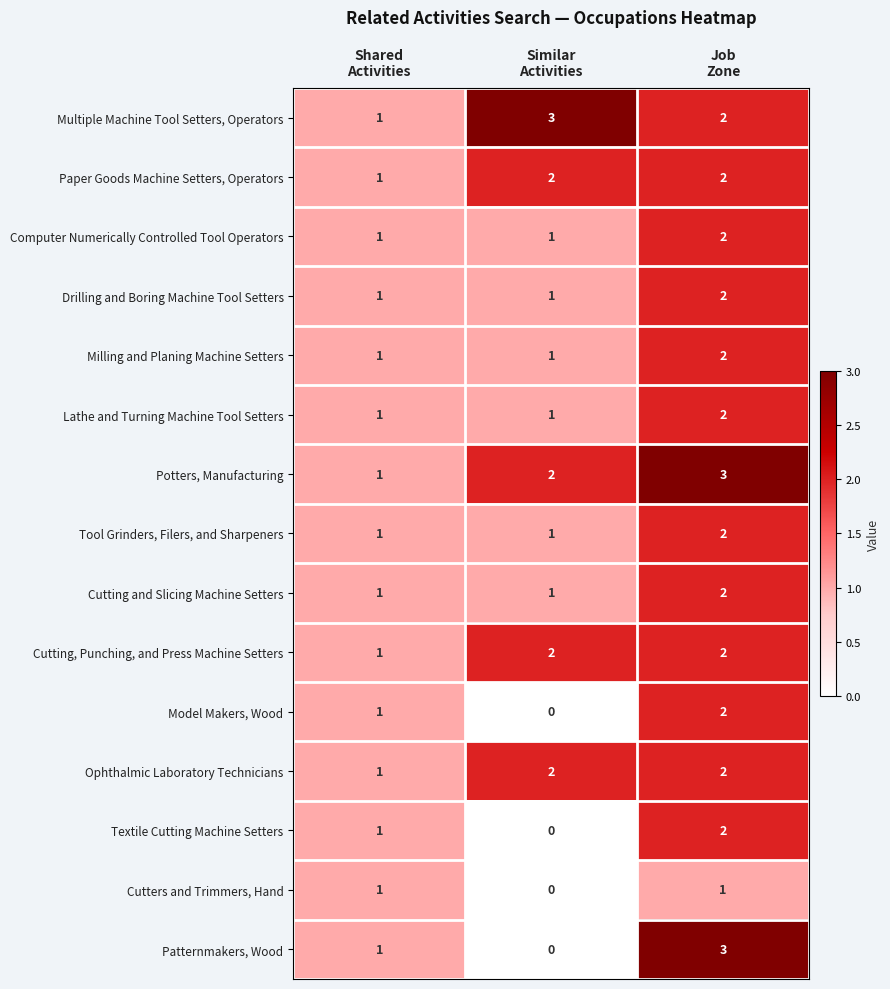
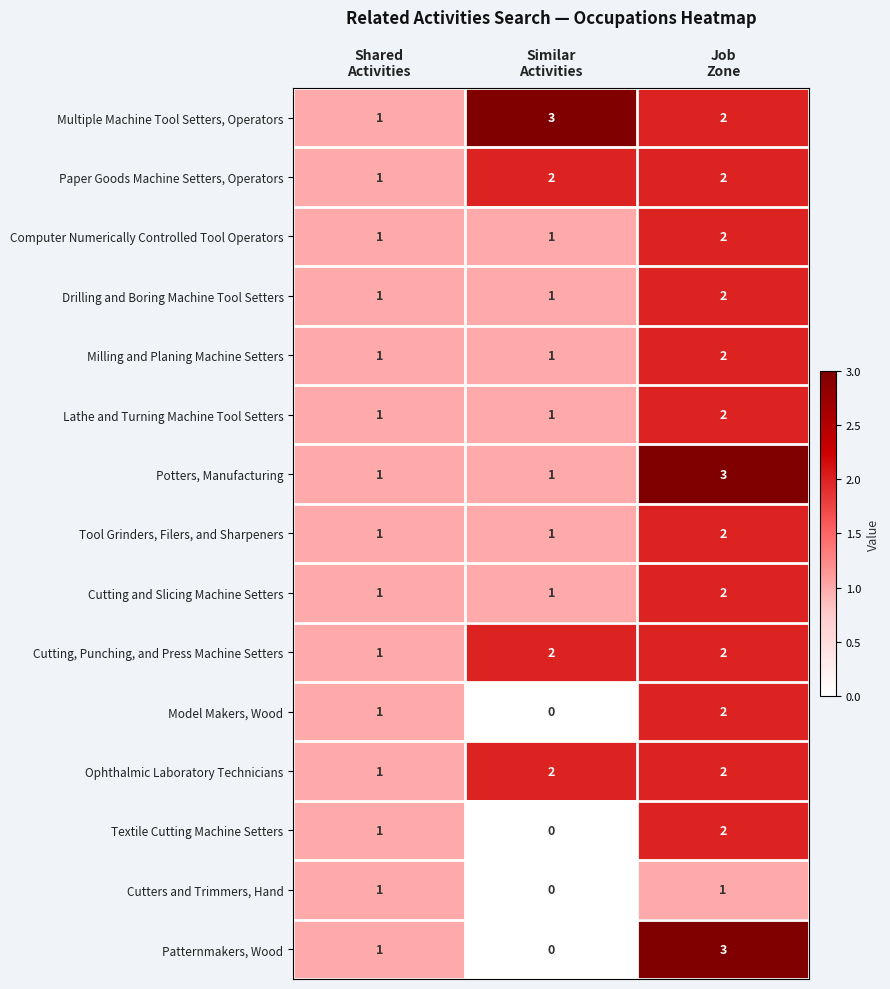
  {
    "Multiple Machine Tool Setters, Operators": {
      "Shared Activities": 1,
      "Similar Activities": 3,
      "Job Zone": 2
    },
    "Paper Goods Machine Setters, Operators": {
      "Shared Activities": 1,
      "Similar Activities": 2,
      "Job Zone": 2
    },
    "Computer Numerically Controlled Tool Operators": {
      "Shared Activities": 1,
      "Similar Activities": 1,
      "Job Zone": 2
    },
    "Drilling and Boring Machine Tool Setters": {
      "Shared Activities": 1,
      "Similar Activities": 1,
      "Job Zone": 2
    },
    "Milling and Planing Machine Setters": {
      "Shared Activities": 1,
      "Similar Activities": 1,
      "Job Zone": 2
    },
    "Lathe and Turning Machine Tool Setters": {
      "Shared Activities": 1,
      "Similar Activities": 1,
      "Job Zone": 2
    },
    "Potters, Manufacturing": {
      "Shared Activities": 1,
-     "Similar Activities": 2,
+     "Similar Activities": 1,
      "Job Zone": 3
    },
    "Tool Grinders, Filers, and Sharpeners": {
      "Shared Activities": 1,
      "Similar Activities": 1,
      "Job Zone": 2
    },
    "Cutting and Slicing Machine Setters": {
      "Shared Activities": 1,
      "Similar Activities": 1,
      "Job Zone": 2
    },
    "Cutting, Punching, and Press Machine Setters": {
      "Shared Activities": 1,
      "Similar Activities": 2,
      "Job Zone": 2
    },
    "Model Makers, Wood": {
      "Shared Activities": 1,
      "Similar Activities": 0,
      "Job Zone": 2
    },
    "Ophthalmic Laboratory Technicians": {
      "Shared Activities": 1,
      "Similar Activities": 2,
      "Job Zone": 2
    },
    "Textile Cutting Machine Setters": {
      "Shared Activities": 1,
      "Similar Activities": 0,
      "Job Zone": 2
    },
    "Cutters and Trimmers, Hand": {
      "Shared Activities": 1,
      "Similar Activities": 0,
      "Job Zone": 1
    },
    "Patternmakers, Wood": {
      "Shared Activities": 1,
      "Similar Activities": 0,
      "Job Zone": 3
    }
  }
